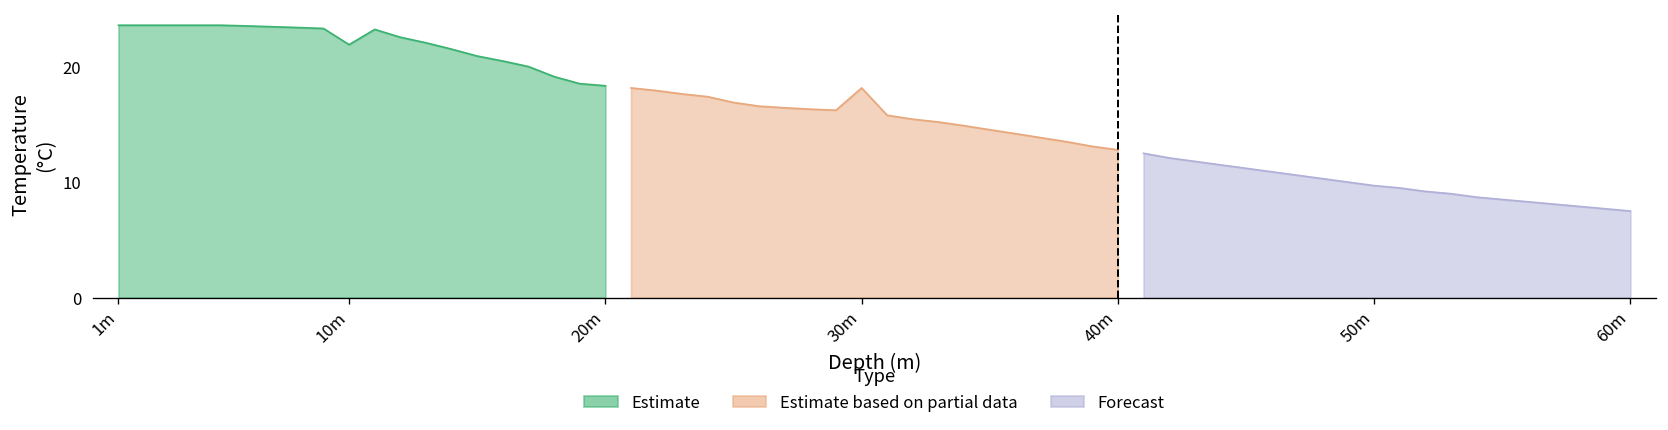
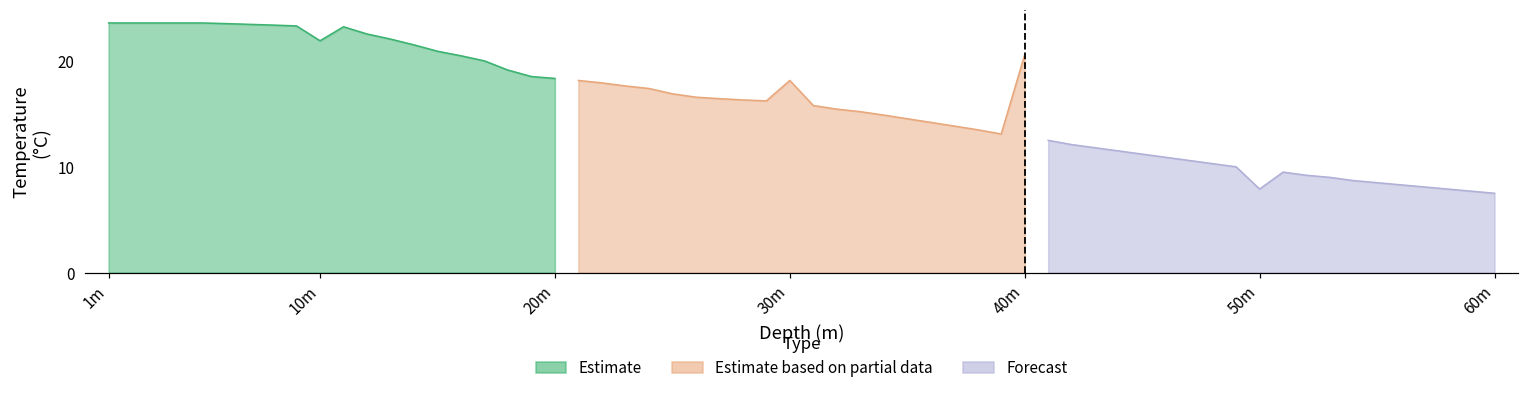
  {
    "Estimate": {
      "1m": 24,
      "10m": 22,
      "20m": 18
    },
    "Estimate based on partial data": {
      "30m": 18,
-     "40m": 13
+     "40m": 21
    },
    "Forecast": {
-     "50m": 10,
+     "50m": 8,
      "60m": 8
    }
  }
